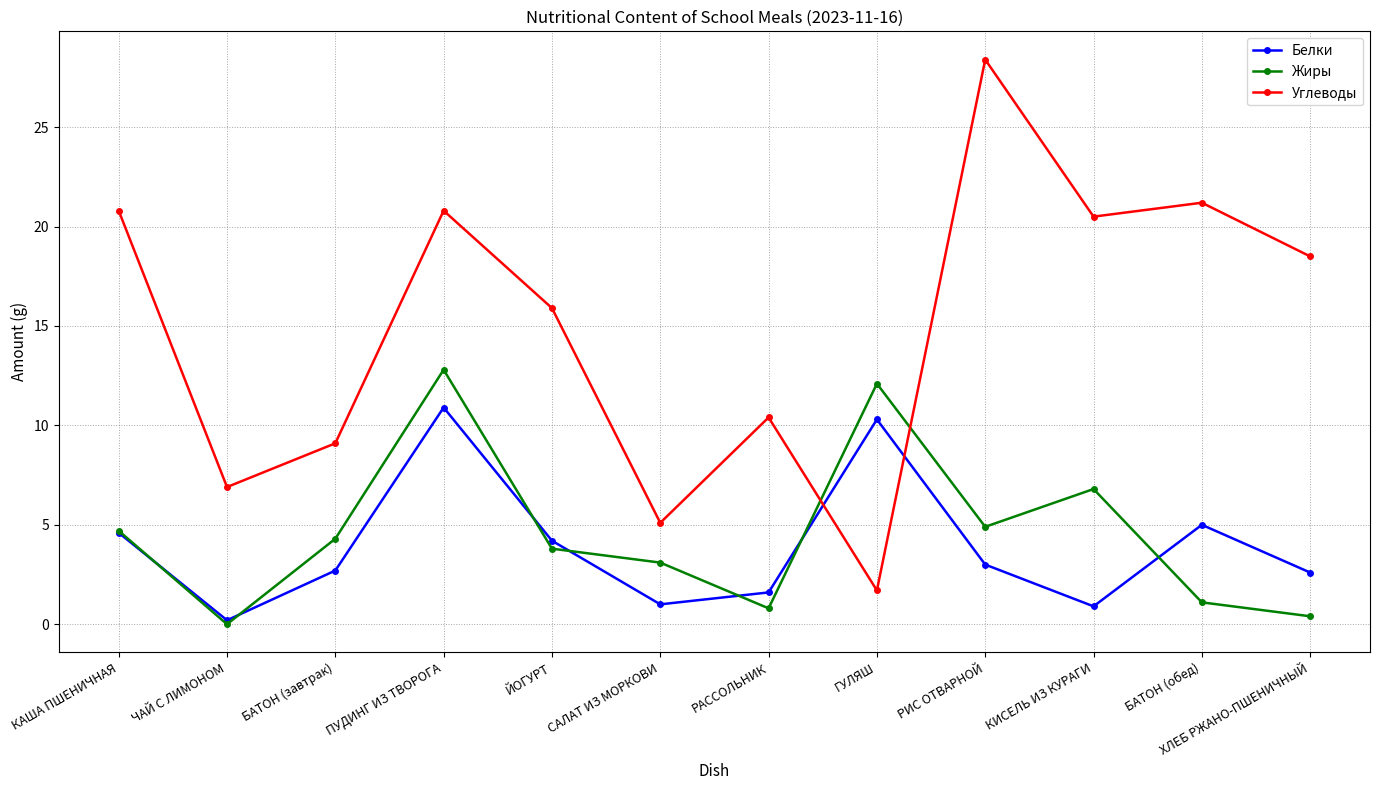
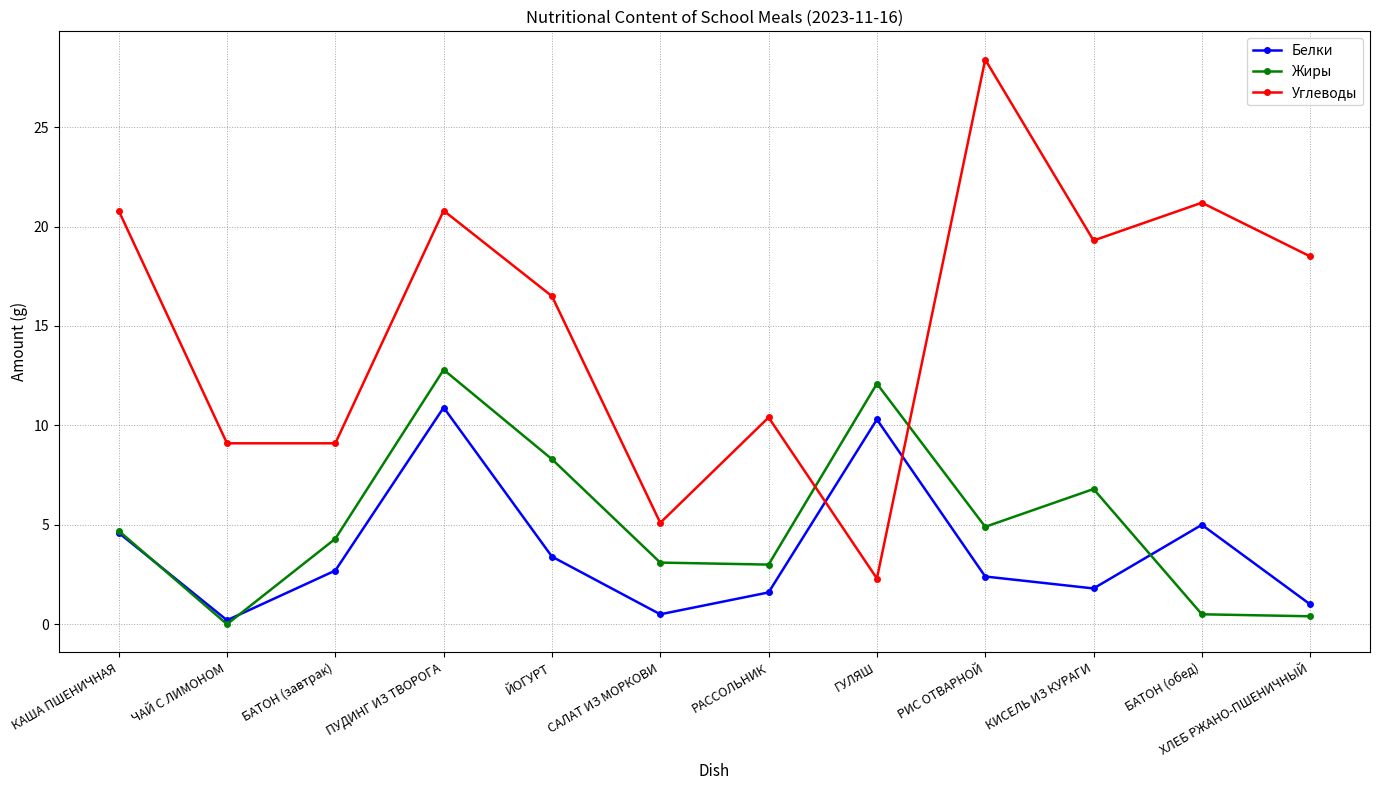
  {
    "Белки": {
      "ЧАЙ С ЛИМОНОМ": 0.2,
      "БАТОН (завтрак)": 2.7,
      "ПУДИНГ ИЗ ТВОРОГА": 10.9,
-     "ЙОГУРТ": 4.2,
-     "САЛАТ ИЗ МОРКОВИ": 1.0,
+     "ЙОГУРТ": 3.4,
+     "САЛАТ ИЗ МОРКОВИ": 0.5,
      "РАССОЛЬНИК": 1.6,
      "ГУЛЯШ": 10.3,
-     "РИС ОТВАРНОЙ": 3.0,
-     "КИСЕЛЬ ИЗ КУРАГИ": 0.9,
+     "РИС ОТВАРНОЙ": 2.4,
+     "КИСЕЛЬ ИЗ КУРАГИ": 1.8,
      "БАТОН (обед)": 5.0,
-     "ХЛЕБ РЖАНО-ПШЕНИЧНЫЙ": 2.6
+     "ХЛЕБ РЖАНО-ПШЕНИЧНЫЙ": 1.0
    },
    "Жиры": {
      "ЧАЙ С ЛИМОНОМ": 0.0,
      "БАТОН (завтрак)": 4.3,
      "ПУДИНГ ИЗ ТВОРОГА": 12.8,
-     "ЙОГУРТ": 3.8,
+     "ЙОГУРТ": 8.3,
      "САЛАТ ИЗ МОРКОВИ": 3.1,
-     "РАССОЛЬНИК": 0.8,
+     "РАССОЛЬНИК": 3.0,
      "ГУЛЯШ": 12.1,
      "РИС ОТВАРНОЙ": 4.9,
      "КИСЕЛЬ ИЗ КУРАГИ": 6.8,
-     "БАТОН (обед)": 1.1,
+     "БАТОН (обед)": 0.5,
      "ХЛЕБ РЖАНО-ПШЕНИЧНЫЙ": 0.4
    },
    "Углеводы": {
      "КАША ПШЕНИЧНАЯ": 20.8,
-     "ЧАЙ С ЛИМОНОМ": 6.9,
+     "ЧАЙ С ЛИМОНОМ": 9.1,
      "БАТОН (завтрак)": 9.1,
      "ПУДИНГ ИЗ ТВОРОГА": 20.8,
-     "ЙОГУРТ": 15.9,
+     "ЙОГУРТ": 16.5,
      "САЛАТ ИЗ МОРКОВИ": 5.1,
      "РАССОЛЬНИК": 10.4,
-     "ГУЛЯШ": 1.7,
+     "ГУЛЯШ": 2.3,
      "РИС ОТВАРНОЙ": 28.4,
-     "КИСЕЛЬ ИЗ КУРАГИ": 20.5,
+     "КИСЕЛЬ ИЗ КУРАГИ": 19.3,
      "БАТОН (обед)": 21.2,
      "ХЛЕБ РЖАНО-ПШЕНИЧНЫЙ": 18.5
    }
  }
